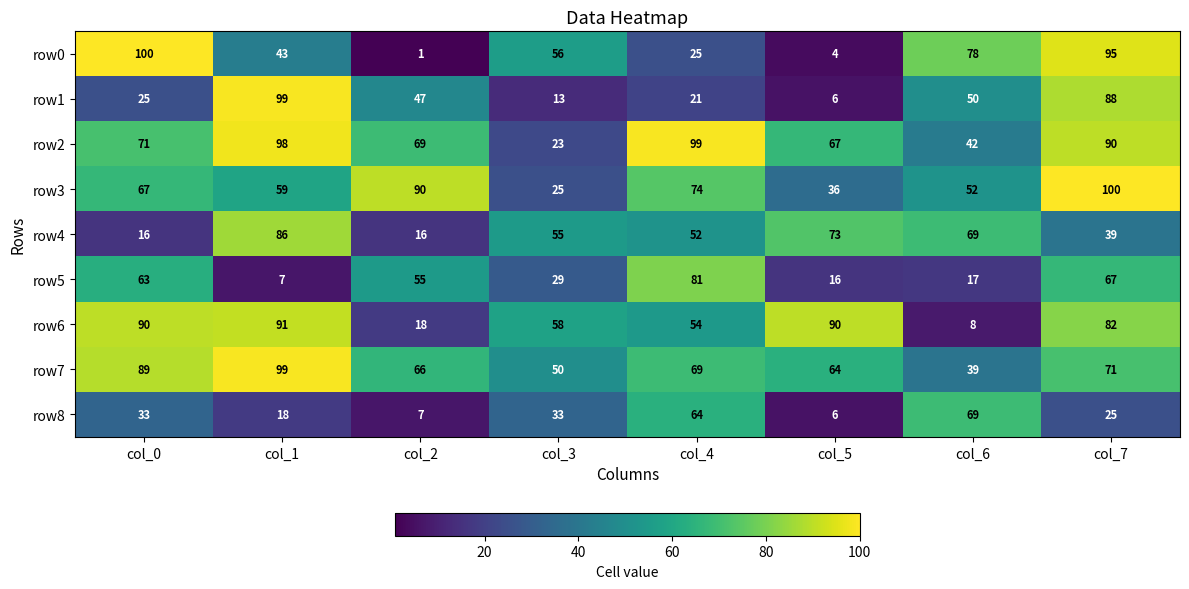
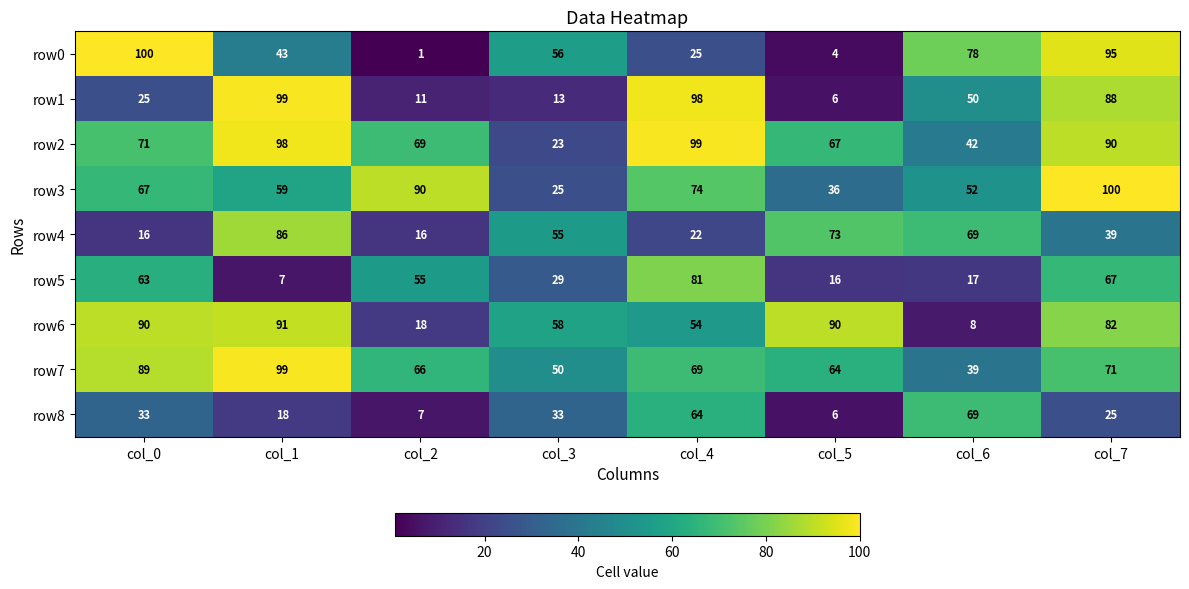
  {
    "row0": {
      "col_0": 100,
      "col_1": 43,
      "col_2": 1,
      "col_3": 56,
      "col_4": 25,
      "col_5": 4,
      "col_6": 78,
      "col_7": 95
    },
    "row1": {
      "col_0": 25,
      "col_1": 99,
-     "col_2": 47,
+     "col_2": 11,
      "col_3": 13,
-     "col_4": 21,
+     "col_4": 98,
      "col_5": 6,
      "col_6": 50,
      "col_7": 88
    },
    "row2": {
      "col_0": 71,
      "col_1": 98,
      "col_2": 69,
      "col_3": 23,
      "col_4": 99,
      "col_5": 67,
      "col_6": 42,
      "col_7": 90
    },
    "row3": {
      "col_0": 67,
      "col_1": 59,
      "col_2": 90,
      "col_3": 25,
      "col_4": 74,
      "col_5": 36,
      "col_6": 52,
      "col_7": 100
    },
    "row4": {
      "col_0": 16,
      "col_1": 86,
      "col_2": 16,
      "col_3": 55,
-     "col_4": 52,
+     "col_4": 22,
      "col_5": 73,
      "col_6": 69,
      "col_7": 39
    },
    "row5": {
      "col_0": 63,
      "col_1": 7,
      "col_2": 55,
      "col_3": 29,
      "col_4": 81,
      "col_5": 16,
      "col_6": 17,
      "col_7": 67
    },
    "row6": {
      "col_0": 90,
      "col_1": 91,
      "col_2": 18,
      "col_3": 58,
      "col_4": 54,
      "col_5": 90,
      "col_6": 8,
      "col_7": 82
    },
    "row7": {
      "col_0": 89,
      "col_1": 99,
      "col_2": 66,
      "col_3": 50,
      "col_4": 69,
      "col_5": 64,
      "col_6": 39,
      "col_7": 71
    },
    "row8": {
      "col_0": 33,
      "col_1": 18,
      "col_2": 7,
      "col_3": 33,
      "col_4": 64,
      "col_5": 6,
      "col_6": 69,
      "col_7": 25
    }
  }
